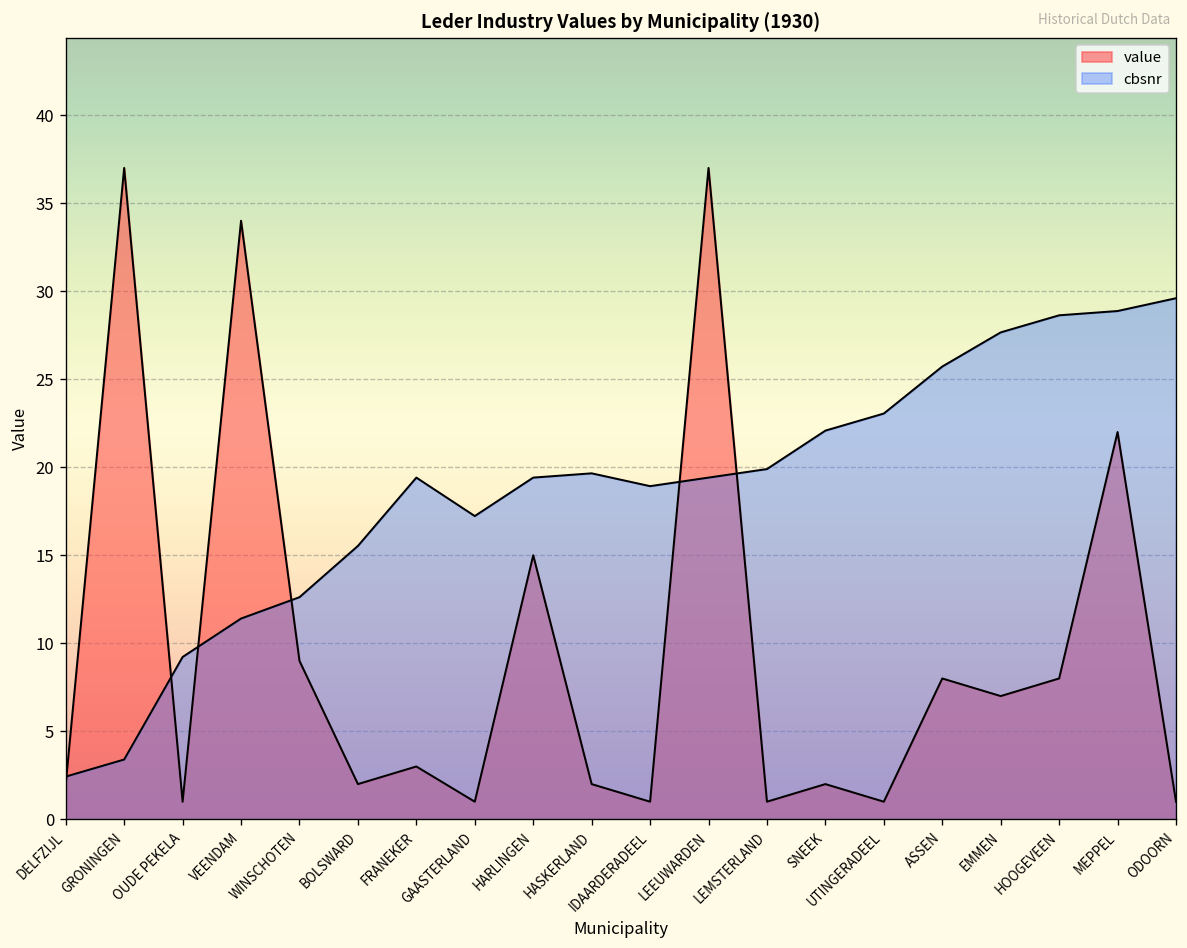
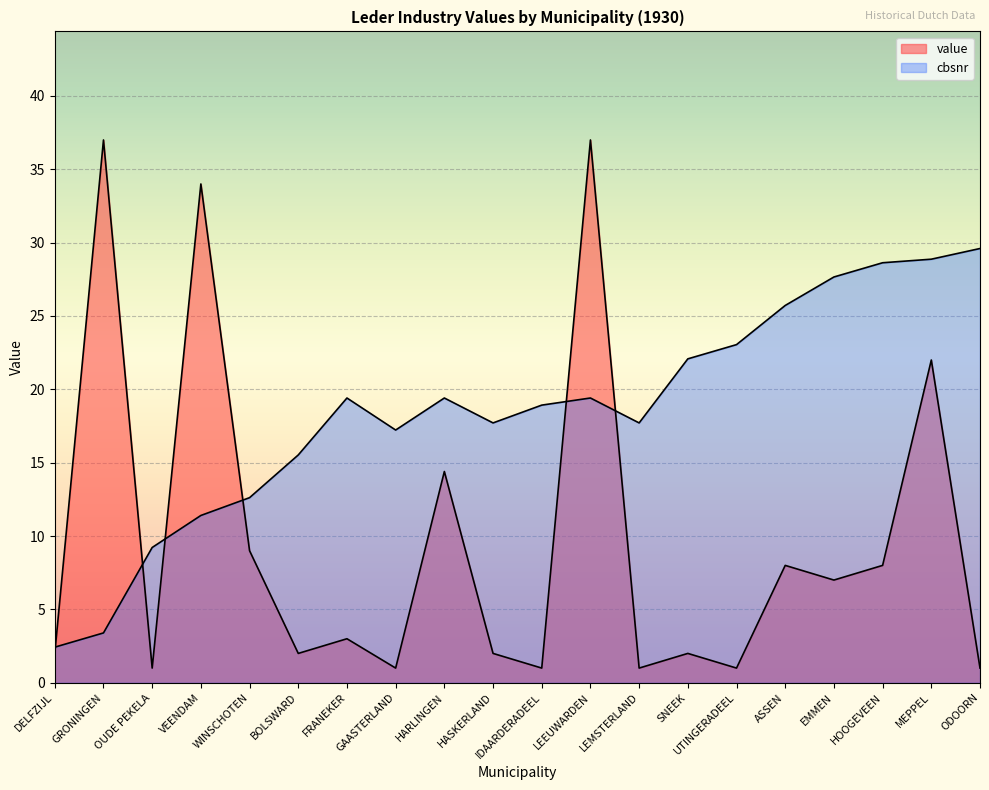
  {
    "value": {
      "DELFZIJL": 2.0,
      "GRONINGEN": 37.0,
      "OUDE PEKELA": 1.0,
      "VEENDAM": 34.0,
      "WINSCHOTEN": 9.0,
      "BOLSWARD": 2.0,
      "FRANEKER": 3.0,
      "GAASTERLAND": 1.0,
-     "HARLINGEN": 15.0,
+     "HARLINGEN": 14.4,
      "HASKERLAND": 2.0,
      "IDAARDERADEEL": 1.0,
      "LEEUWARDEN": 37.0,
      "LEMSTERLAND": 1.0,
      "SNEEK": 2.0,
      "UTINGERADEEL": 1.0,
      "ASSEN": 8.0,
      "EMMEN": 7.0,
      "HOOGEVEEN": 8.0,
      "MEPPEL": 22.0,
      "ODOORN": 1.0
    },
    "cbsnr": {
      "DELFZIJL": 2.4,
      "GRONINGEN": 3.4,
      "OUDE PEKELA": 9.2,
      "VEENDAM": 11.4,
      "WINSCHOTEN": 12.6,
      "BOLSWARD": 15.5,
      "FRANEKER": 19.4,
      "GAASTERLAND": 17.2,
      "HARLINGEN": 19.4,
-     "HASKERLAND": 19.7,
+     "HASKERLAND": 17.7,
      "IDAARDERADEEL": 18.9,
      "LEEUWARDEN": 19.4,
-     "LEMSTERLAND": 19.9,
+     "LEMSTERLAND": 17.7,
      "SNEEK": 22.1,
      "UTINGERADEEL": 23.0,
      "ASSEN": 25.7,
      "EMMEN": 27.7,
      "HOOGEVEEN": 28.6,
      "MEPPEL": 28.9,
      "ODOORN": 29.6
    }
  }
